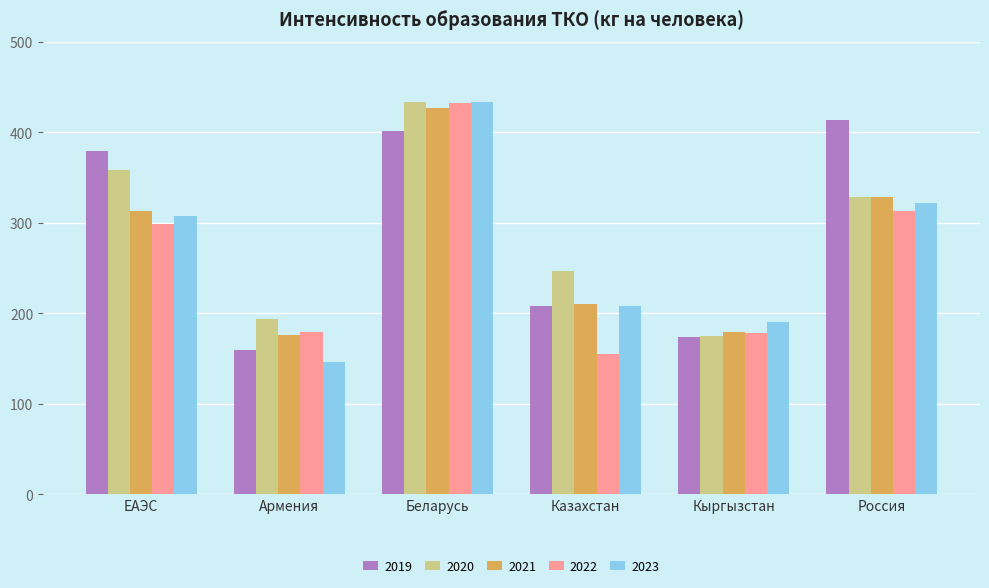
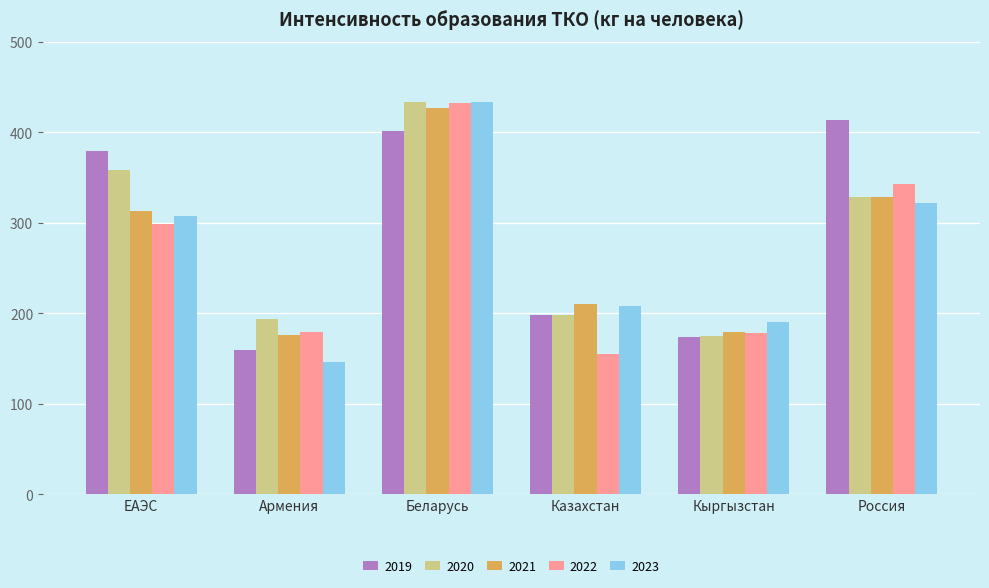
  {
    "2019": {
      "ЕАЭС": 380,
      "Армения": 160,
      "Беларусь": 400,
-     "Казахстан": 210,
+     "Казахстан": 200,
      "Кыргызстан": 170,
      "Россия": 410
    },
    "2020": {
      "ЕАЭС": 360,
      "Армения": 190,
      "Беларусь": 430,
-     "Казахстан": 250,
+     "Казахстан": 200,
      "Кыргызстан": 170,
      "Россия": 330
    },
    "2021": {
      "ЕАЭС": 310,
      "Армения": 180,
      "Беларусь": 430,
      "Казахстан": 210,
      "Кыргызстан": 180,
      "Россия": 330
    },
    "2022": {
      "ЕАЭС": 300,
      "Армения": 180,
      "Беларусь": 430,
      "Казахстан": 150,
      "Кыргызстан": 180,
-     "Россия": 310
+     "Россия": 340
    },
    "2023": {
      "ЕАЭС": 310,
      "Армения": 150,
      "Беларусь": 430,
      "Казахстан": 210,
      "Кыргызстан": 190,
      "Россия": 320
    }
  }
